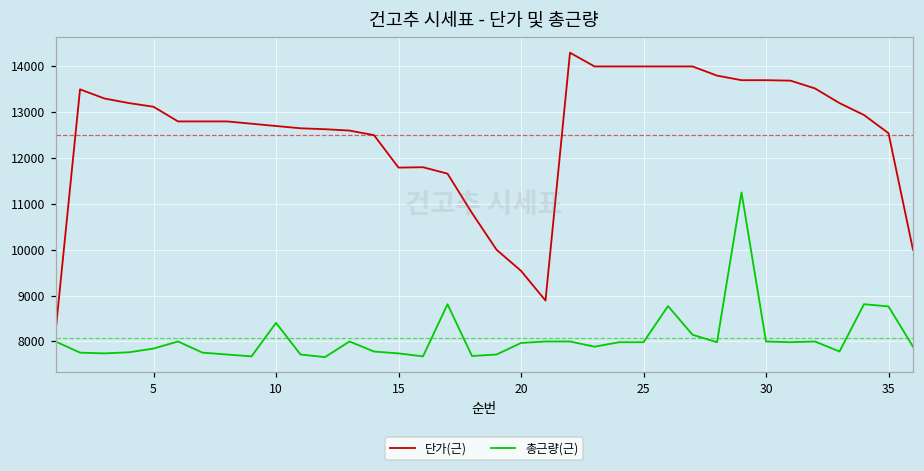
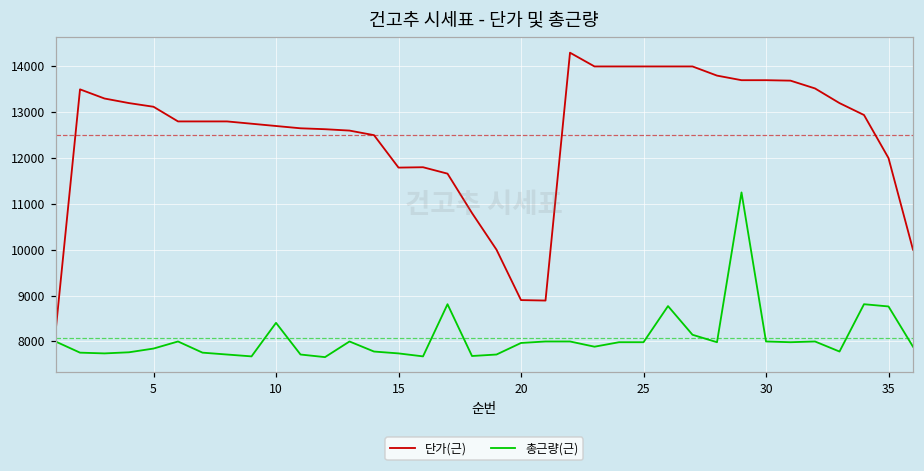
  {
    "단가(근)": {
      "5": 13100,
      "10": 12700,
      "15": 11800,
-     "20": 9500,
+     "20": 8900,
      "25": 14000,
      "30": 13700,
-     "35": 12500
+     "35": 12000
    },
    "총근량(근)": {
      "5": 7800,
      "10": 8400,
      "15": 7700,
      "20": 8000,
      "25": 8000,
      "30": 8000,
      "35": 8800
    }
  }
